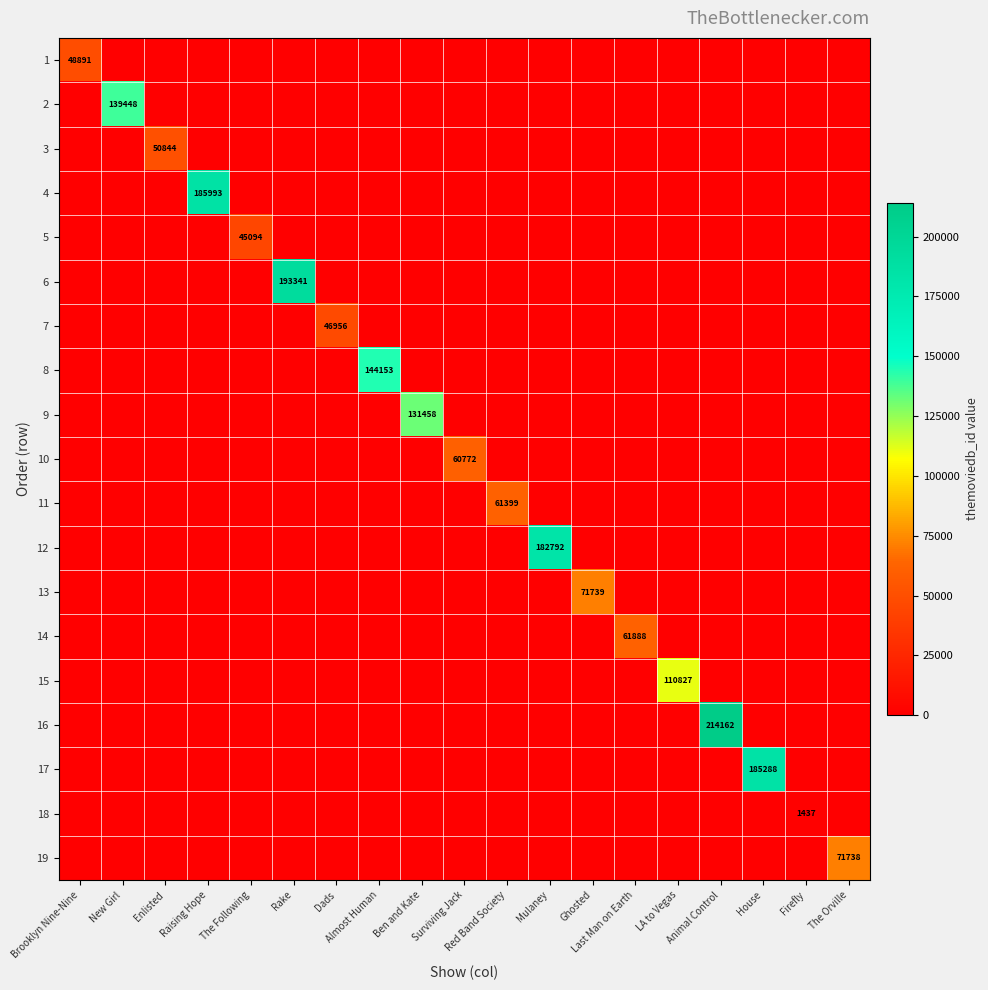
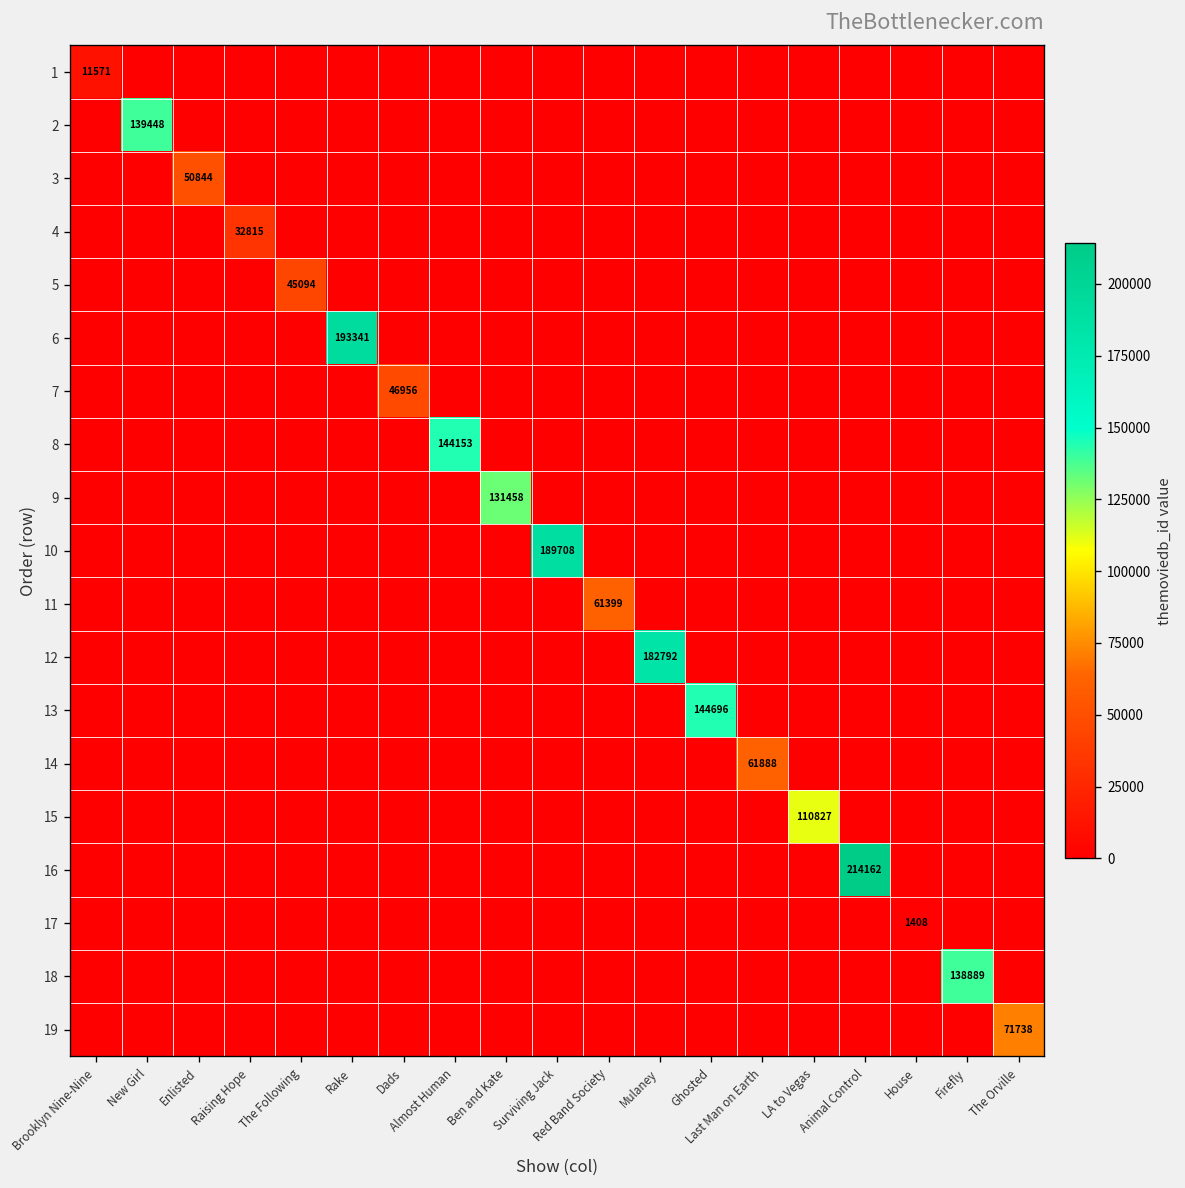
  {
    "1": {
-     "Brooklyn Nine-Nine": 48891
+     "Brooklyn Nine-Nine": 11571
    },
    "2": {
      "New Girl": 139448
    },
    "3": {
      "Enlisted": 50844
    },
    "4": {
-     "Raising Hope": 185993
+     "Raising Hope": 32815
    },
    "5": {
      "The Following": 45094
    },
    "6": {
      "Rake": 193341
    },
    "7": {
      "Dads": 46956
    },
    "8": {
      "Almost Human": 144153
    },
    "9": {
      "Ben and Kate": 131458
    },
    "10": {
-     "Surviving Jack": 60772
+     "Surviving Jack": 189708
    },
    "11": {
      "Red Band Society": 61399
    },
    "12": {
      "Mulaney": 182792
    },
    "13": {
-     "Ghosted": 71739
+     "Ghosted": 144696
    },
    "14": {
      "Last Man on Earth": 61888
    },
    "15": {
      "LA to Vegas": 110827
    },
    "16": {
      "Animal Control": 214162
    },
    "17": {
-     "House": 185288
+     "House": 1408
    },
    "18": {
-     "Firefly": 1437
+     "Firefly": 138889
    },
    "19": {
      "The Orville": 71738
    }
  }
